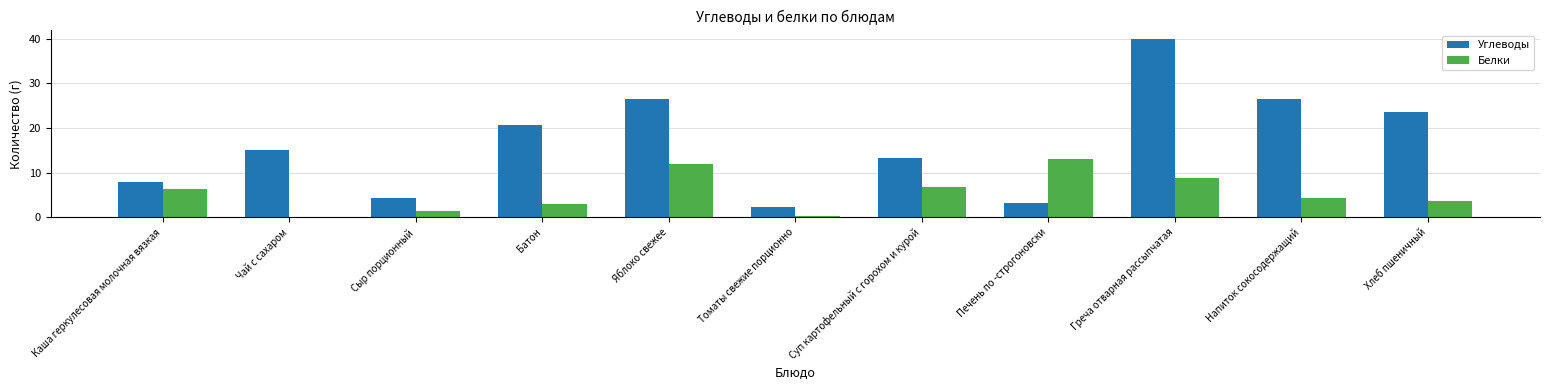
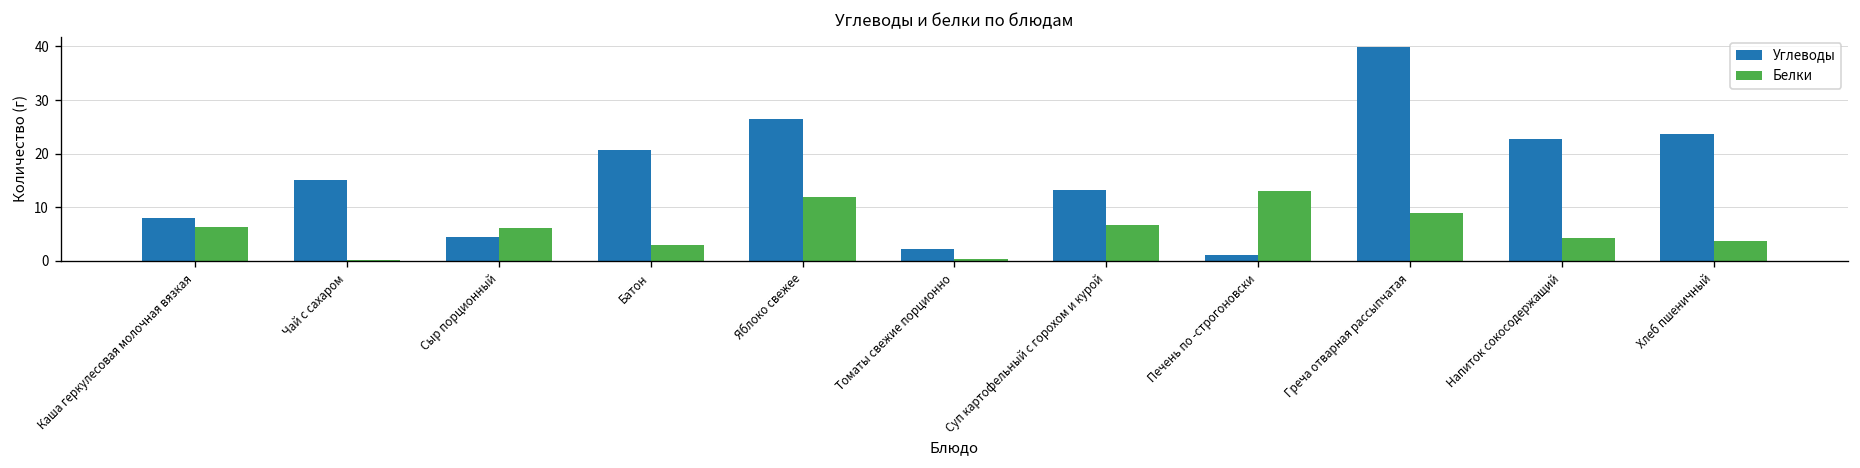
  {
    "Углеводы": {
      "Каша геркулесовая молочная вязкая": 8,
      "Чай с сахаром": 15,
      "Сыр порционный": 4,
      "Батон": 21,
      "Яблоко свежее": 27,
      "Томаты свежие порционно": 2,
      "Суп картофельный с горохом и курой": 13,
-     "Печень по -строгоновски": 3,
+     "Печень по -строгоновски": 1,
      "Греча отварная рассыпчатая": 40,
-     "Напиток сокосодержащий": 27,
+     "Напиток сокосодержащий": 23,
      "Хлеб пшеничный": 24
    },
    "Белки": {
      "Каша геркулесовая молочная вязкая": 6,
-     "Сыр порционный": 1,
+     "Сыр порционный": 6,
      "Батон": 3,
      "Яблоко свежее": 12,
      "Суп картофельный с горохом и курой": 7,
      "Печень по -строгоновски": 13,
      "Греча отварная рассыпчатая": 9,
      "Напиток сокосодержащий": 4,
      "Хлеб пшеничный": 4
    }
  }
